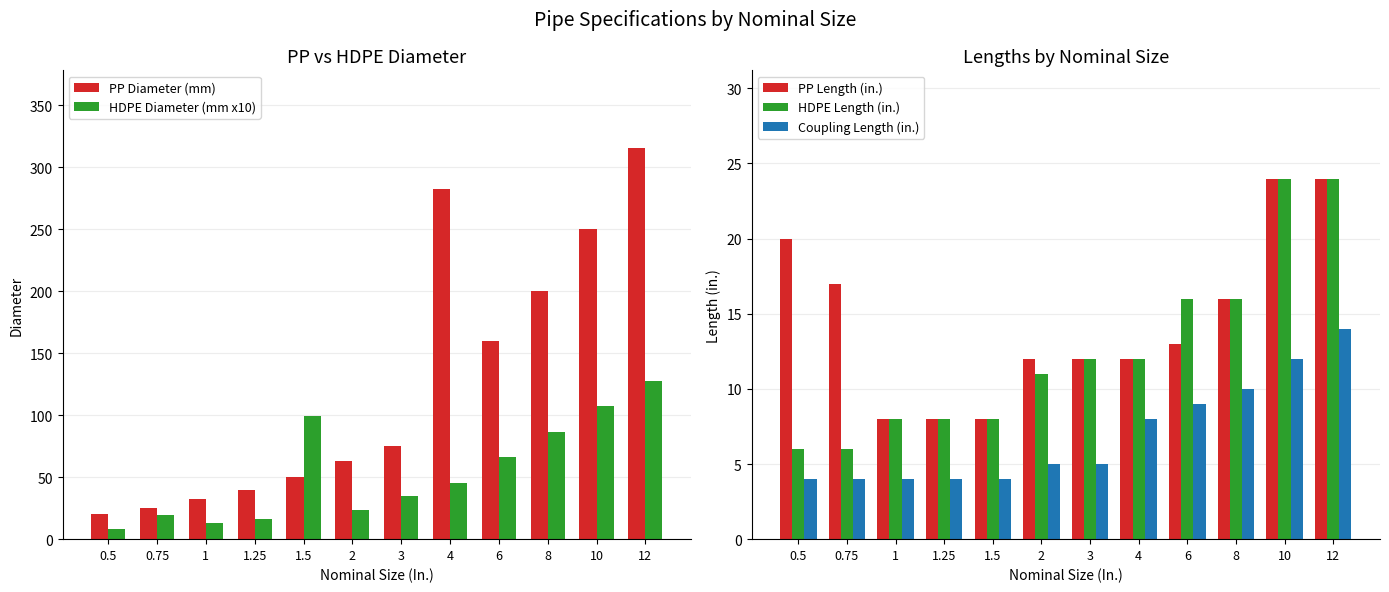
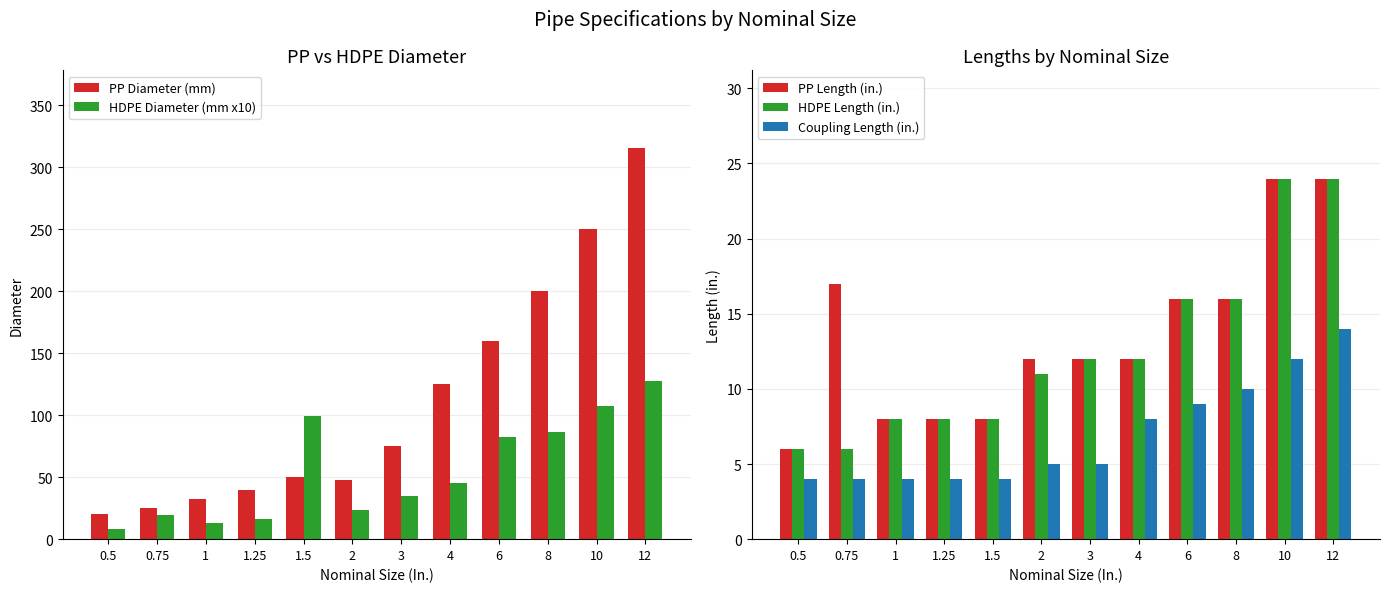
  {
    "PP vs HDPE Diameter": {
      "PP Diameter (mm)": {
        "0.5": 20,
        "0.75": 25,
        "1": 32,
        "1.25": 40,
        "1.5": 50,
-       "2": 63,
+       "2": 48,
        "3": 75,
-       "4": 282,
+       "4": 125,
        "6": 160,
        "8": 200,
        "10": 250,
        "12": 315
      },
      "HDPE Diameter (mm x10)": {
        "0.5": 8,
        "0.75": 20,
        "1": 13,
        "1.25": 17,
        "1.5": 99,
        "2": 24,
        "3": 35,
        "4": 45,
-       "6": 66,
+       "6": 82,
        "8": 86,
        "10": 108,
        "12": 128
      }
    },
    "Lengths by Nominal Size": {
      "PP Length (in.)": {
-       "0.5": 20,
+       "0.5": 6,
        "0.75": 17,
        "1": 8,
        "1.25": 8,
        "1.5": 8,
        "2": 12,
        "3": 12,
        "4": 12,
-       "6": 13,
+       "6": 16,
        "8": 16,
        "10": 24,
        "12": 24
      },
      "HDPE Length (in.)": {
        "0.5": 6,
        "0.75": 6,
        "1": 8,
        "1.25": 8,
        "1.5": 8,
        "2": 11,
        "3": 12,
        "4": 12,
        "6": 16,
        "8": 16,
        "10": 24,
        "12": 24
      },
      "Coupling Length (in.)": {
        "0.5": 4,
        "0.75": 4,
        "1": 4,
        "1.25": 4,
        "1.5": 4,
        "2": 5,
        "3": 5,
        "4": 8,
        "6": 9,
        "8": 10,
        "10": 12,
        "12": 14
      }
    }
  }
